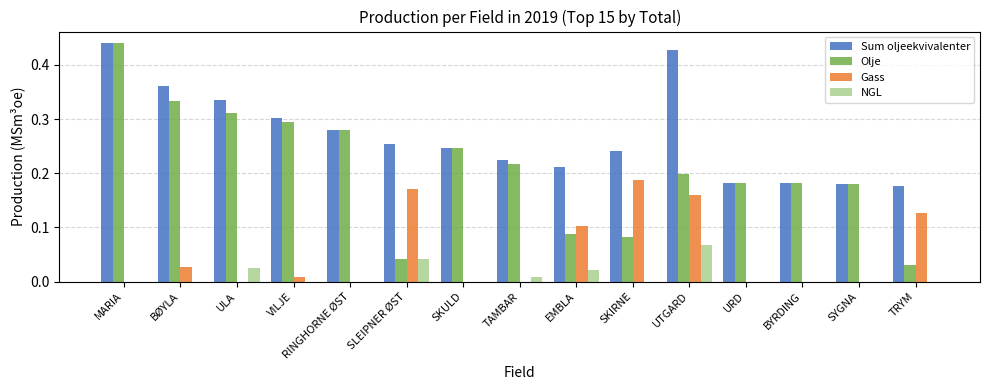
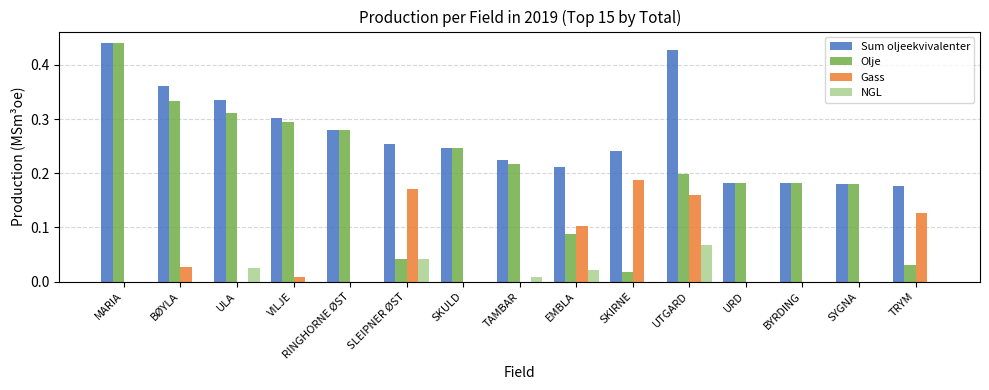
  {
    "Sum oljeekvivalenter": {
      "MARIA": 0.44,
      "BØYLA": 0.36,
      "ULA": 0.33,
      "VILJE": 0.30,
      "RINGHORNE ØST": 0.28,
      "SLEIPNER ØST": 0.25,
      "SKULD": 0.25,
      "TAMBAR": 0.22,
      "EMBLA": 0.21,
      "SKIRNE": 0.24,
      "UTGARD": 0.43,
      "URD": 0.18,
      "BYRDING": 0.18,
      "SYGNA": 0.18,
      "TRYM": 0.18
    },
    "Olje": {
      "MARIA": 0.44,
      "BØYLA": 0.33,
      "ULA": 0.31,
      "VILJE": 0.29,
      "RINGHORNE ØST": 0.28,
      "SLEIPNER ØST": 0.04,
      "SKULD": 0.25,
      "TAMBAR": 0.22,
      "EMBLA": 0.09,
-     "SKIRNE": 0.08,
+     "SKIRNE": 0.02,
      "UTGARD": 0.20,
      "URD": 0.18,
      "BYRDING": 0.18,
      "SYGNA": 0.18,
      "TRYM": 0.03
    },
    "Gass": {
      "MARIA": 0.00,
      "BØYLA": 0.03,
      "ULA": 0.00,
      "VILJE": 0.01,
      "RINGHORNE ØST": 0.00,
      "SLEIPNER ØST": 0.17,
      "SKULD": 0.00,
      "TAMBAR": 0.00,
      "EMBLA": 0.10,
      "SKIRNE": 0.19,
      "UTGARD": 0.16,
      "URD": 0.00,
      "BYRDING": 0.00,
      "SYGNA": 0.00,
      "TRYM": 0.13
    },
    "NGL": {
      "MARIA": 0.00,
      "BØYLA": 0.00,
      "ULA": 0.02,
      "VILJE": 0.00,
      "RINGHORNE ØST": 0.00,
      "SLEIPNER ØST": 0.04,
      "SKULD": 0.00,
      "TAMBAR": 0.01,
      "EMBLA": 0.02,
      "SKIRNE": 0.00,
      "UTGARD": 0.07,
      "URD": 0.00,
      "BYRDING": 0.00,
      "SYGNA": 0.00,
      "TRYM": 0.00
    }
  }
